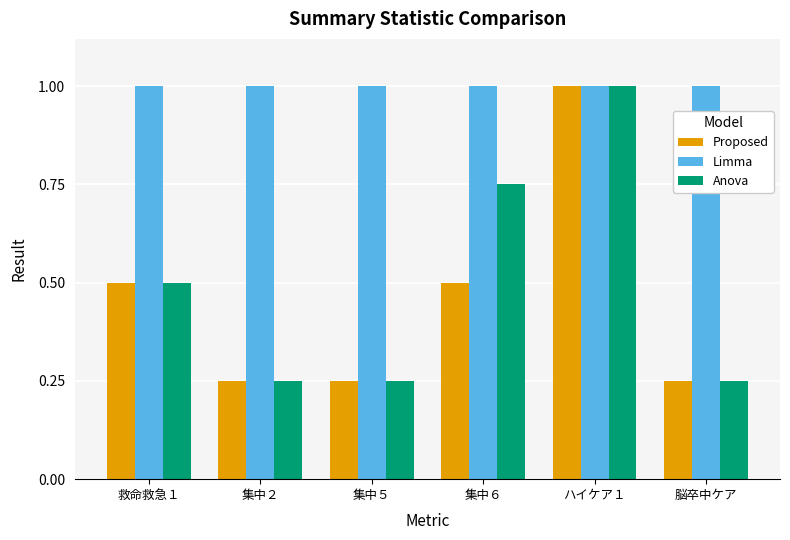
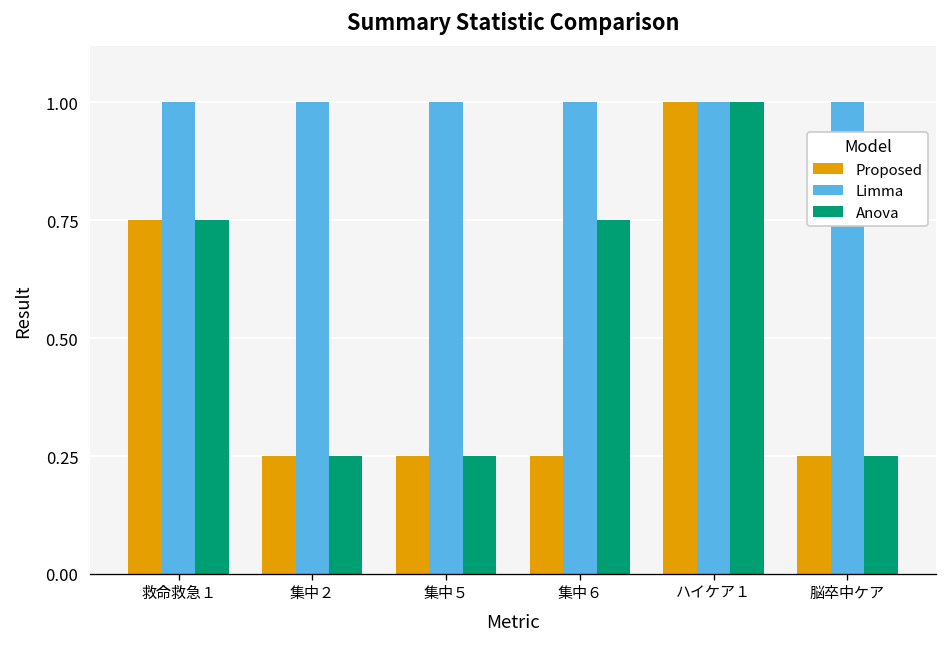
  {
    "Proposed": {
-     "救命救急１": 0.50,
+     "救命救急１": 0.75,
      "集中２": 0.25,
      "集中５": 0.25,
-     "集中６": 0.50,
+     "集中６": 0.25,
      "ハイケア１": 1.00,
      "脳卒中ケア": 0.25
    },
    "Limma": {
      "救命救急１": 1.00,
      "集中２": 1.00,
      "集中５": 1.00,
      "集中６": 1.00,
      "ハイケア１": 1.00,
      "脳卒中ケア": 1.00
    },
    "Anova": {
-     "救命救急１": 0.50,
+     "救命救急１": 0.75,
      "集中２": 0.25,
      "集中５": 0.25,
      "集中６": 0.75,
      "ハイケア１": 1.00,
      "脳卒中ケア": 0.25
    }
  }
